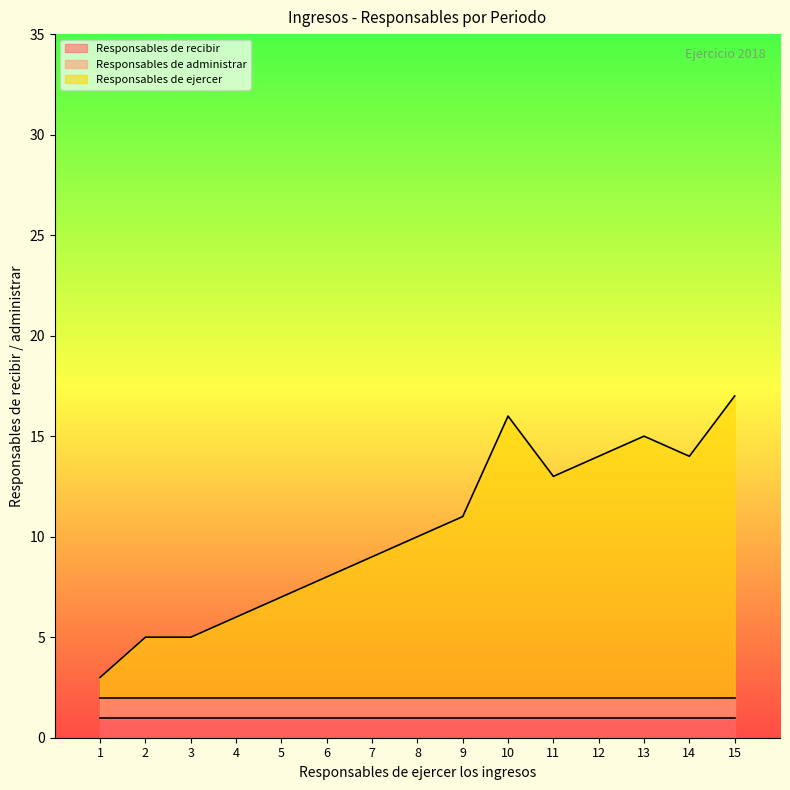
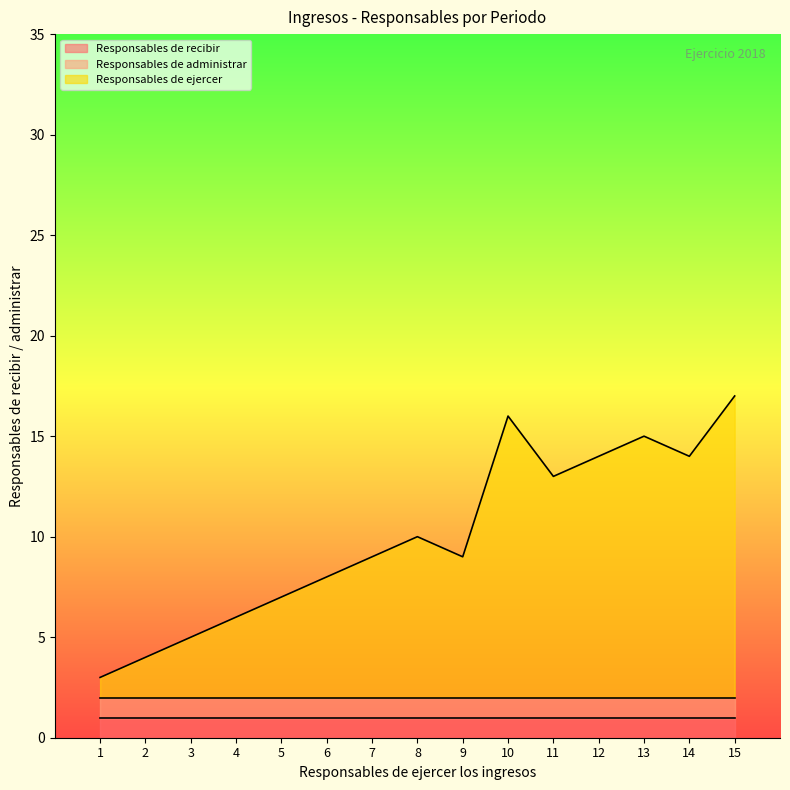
  {
    "Responsables de ejercer": {
      "1": 3.0,
-     "2": 5.0,
+     "2": 4.0,
      "3": 5.0,
      "4": 6.0,
      "5": 7.0,
      "6": 8.0,
      "7": 9.0,
      "8": 10.0,
-     "9": 11.0,
+     "9": 9.0,
      "10": 16.0,
      "11": 13.0,
      "12": 14.0,
      "13": 15.0,
      "14": 14.0,
      "15": 17.0
    }
  }
